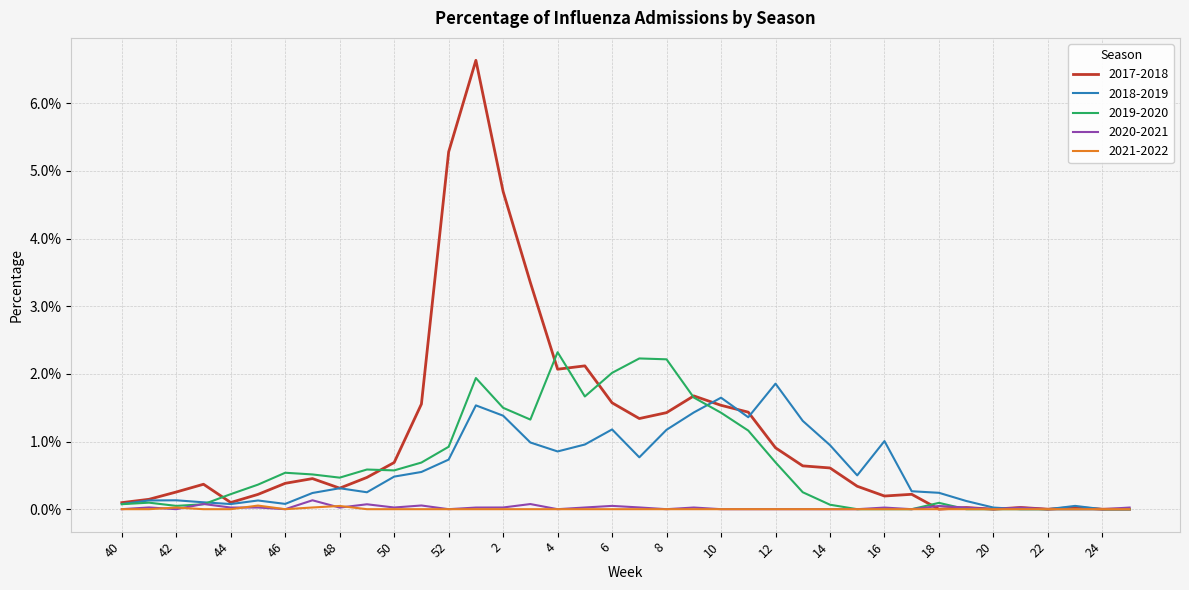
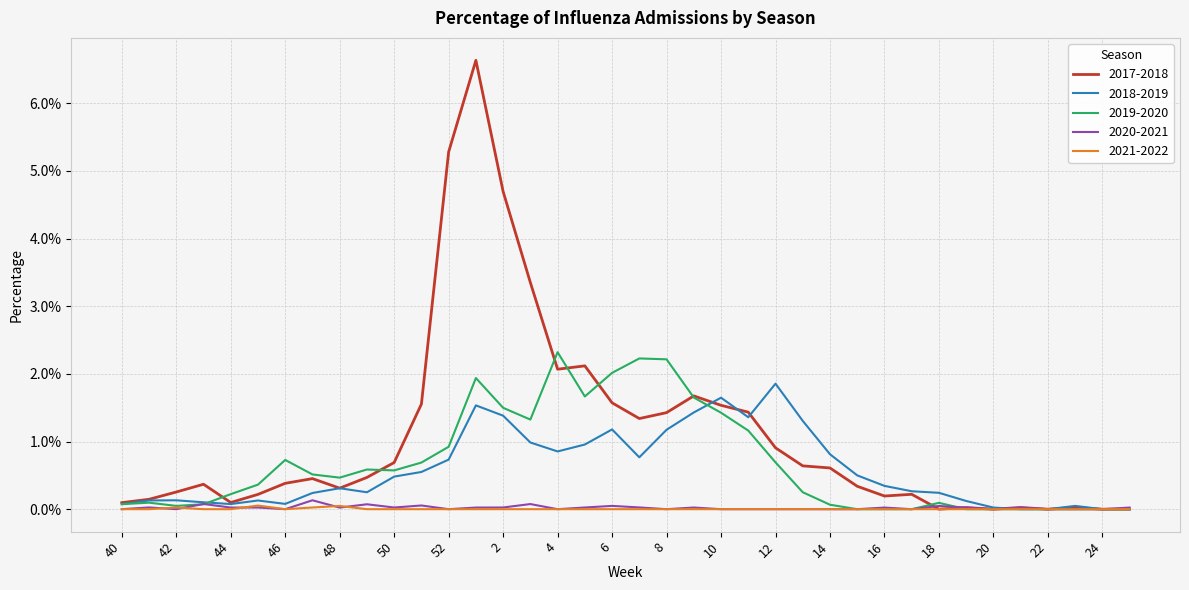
  {
    "2017-2018": {
      "42": "0.3%",
      "46": "0.4%",
      "50": "0.7%",
      "52": "5.3%",
      "2": "4.7%",
      "4": "2.1%",
      "6": "1.6%",
      "8": "1.4%",
      "10": "1.5%",
      "12": "0.9%",
      "14": "0.6%",
      "16": "0.2%"
    },
    "2018-2019": {
      "42": "0.1%",
      "46": "0.1%",
      "50": "0.5%",
      "52": "0.7%",
      "2": "1.4%",
      "4": "0.9%",
      "6": "1.2%",
      "8": "1.2%",
      "10": "1.6%",
      "12": "1.9%",
-     "14": "0.9%",
-     "16": "1.0%",
+     "14": "0.8%",
+     "16": "0.3%",
      "18": "0.2%"
    },
    "2019-2020": {
      "44": "0.2%",
-     "46": "0.5%",
+     "46": "0.7%",
      "48": "0.5%",
      "50": "0.6%",
      "52": "0.9%",
      "2": "1.5%",
      "4": "2.3%",
      "6": "2.0%",
      "8": "2.2%",
      "10": "1.4%",
      "12": "0.7%",
      "14": "0.1%",
      "18": "0.1%"
    },
    "2020-2021": {
      "6": "0.0%",
      "18": "0.0%"
    },
    "2021-2022": {
      "6": "0.0%"
    }
  }
